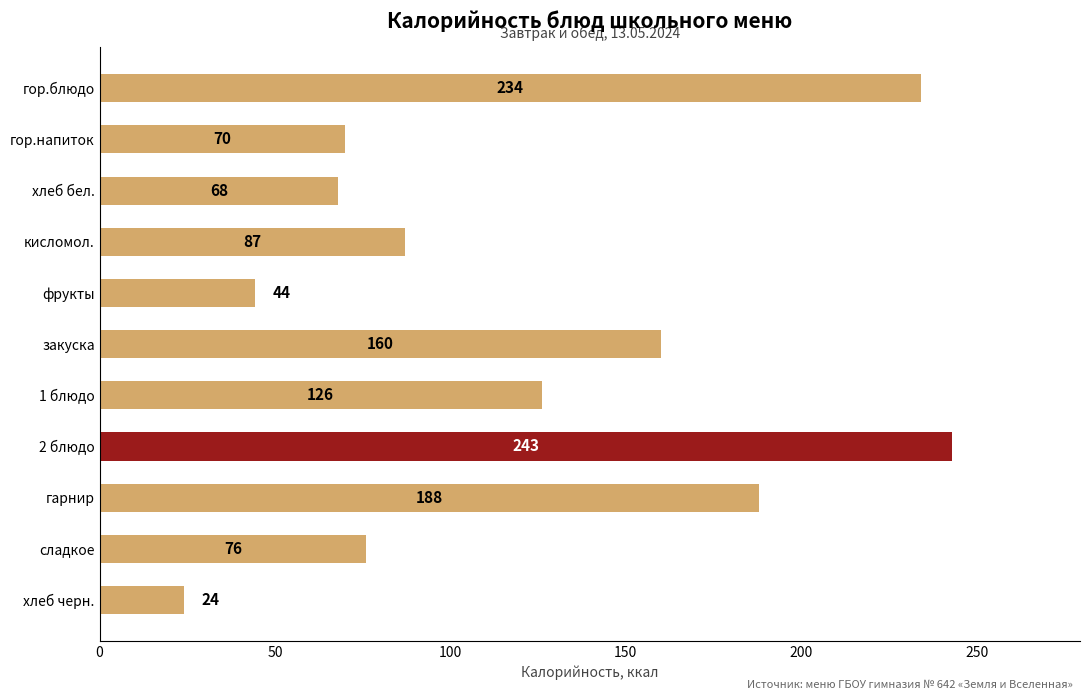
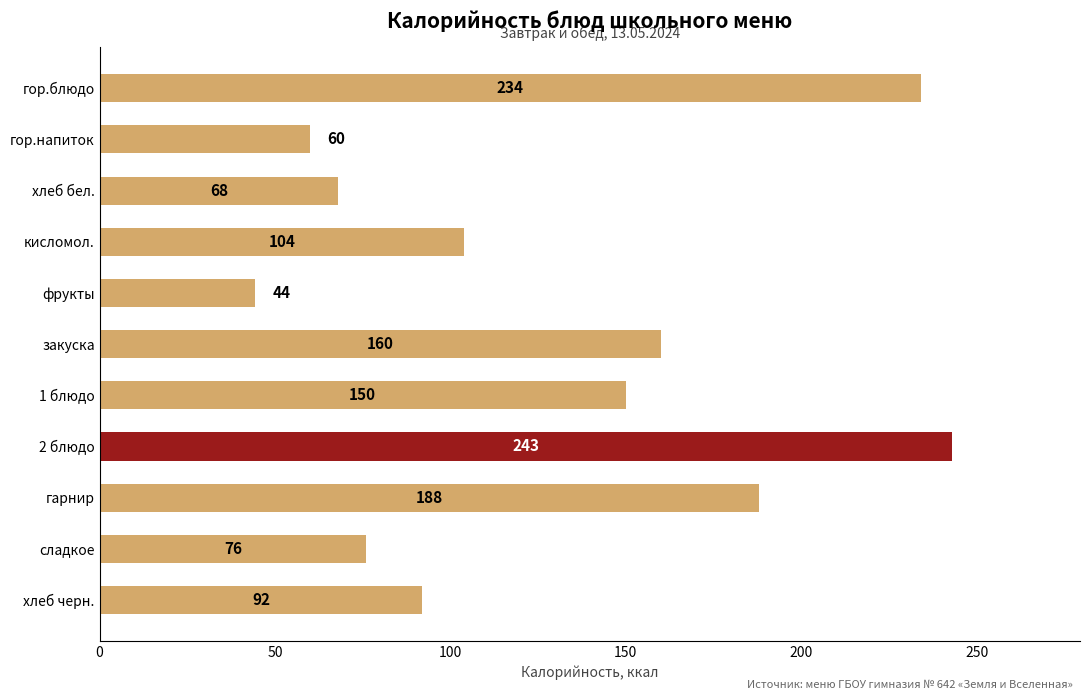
  {
    "гор.блюдо": 234,
-   "гор.напиток": 70,
+   "гор.напиток": 60,
    "хлеб бел.": 68,
-   "кисломол.": 87,
+   "кисломол.": 104,
    "фрукты": 44,
    "закуска": 160,
-   "1 блюдо": 126,
+   "1 блюдо": 150,
    "2 блюдо": 243,
    "гарнир": 188,
    "сладкое": 76,
-   "хлеб черн.": 24
+   "хлеб черн.": 92
  }
